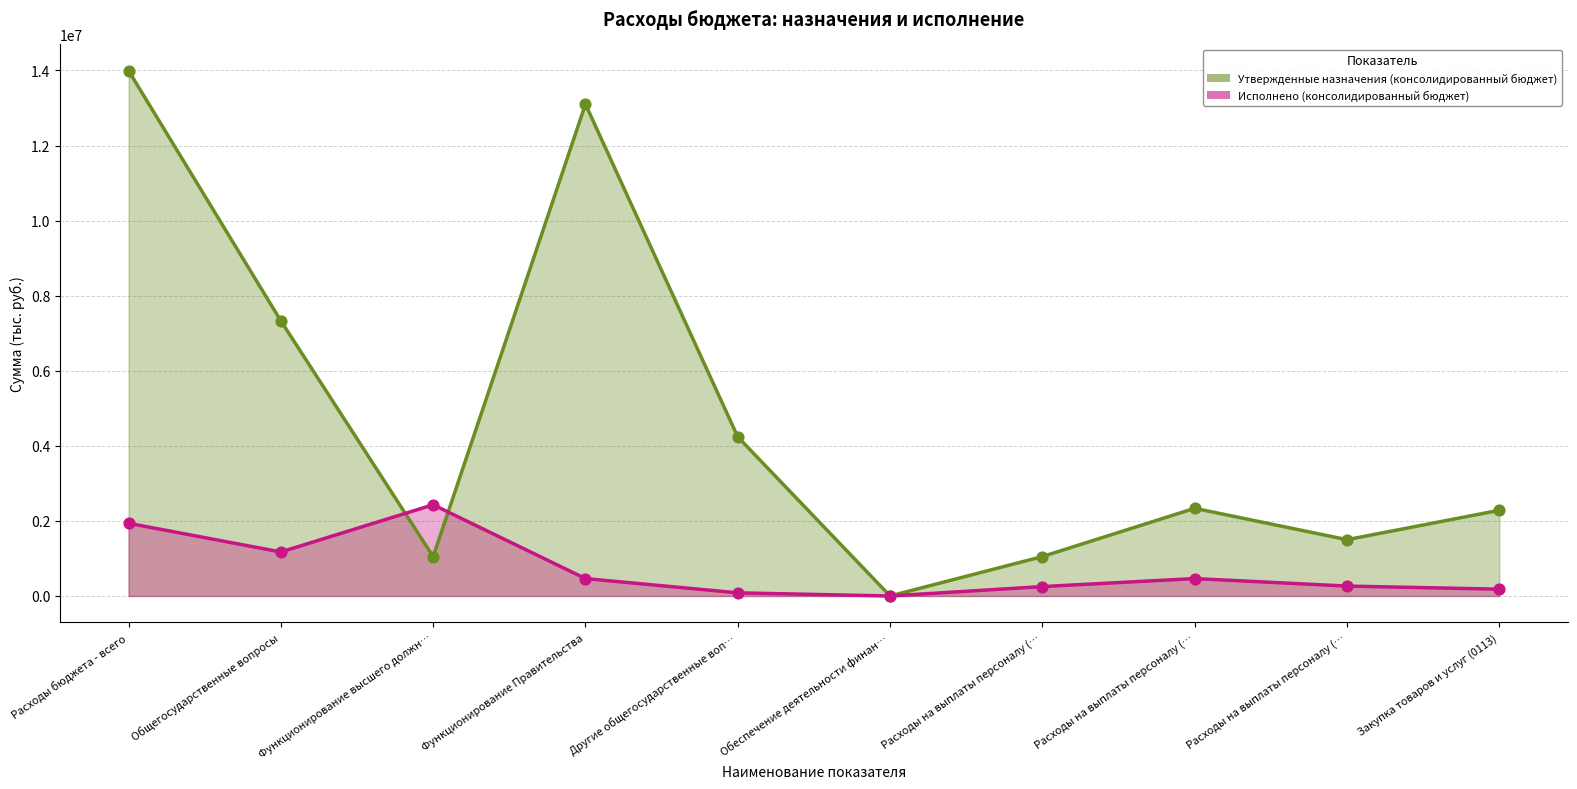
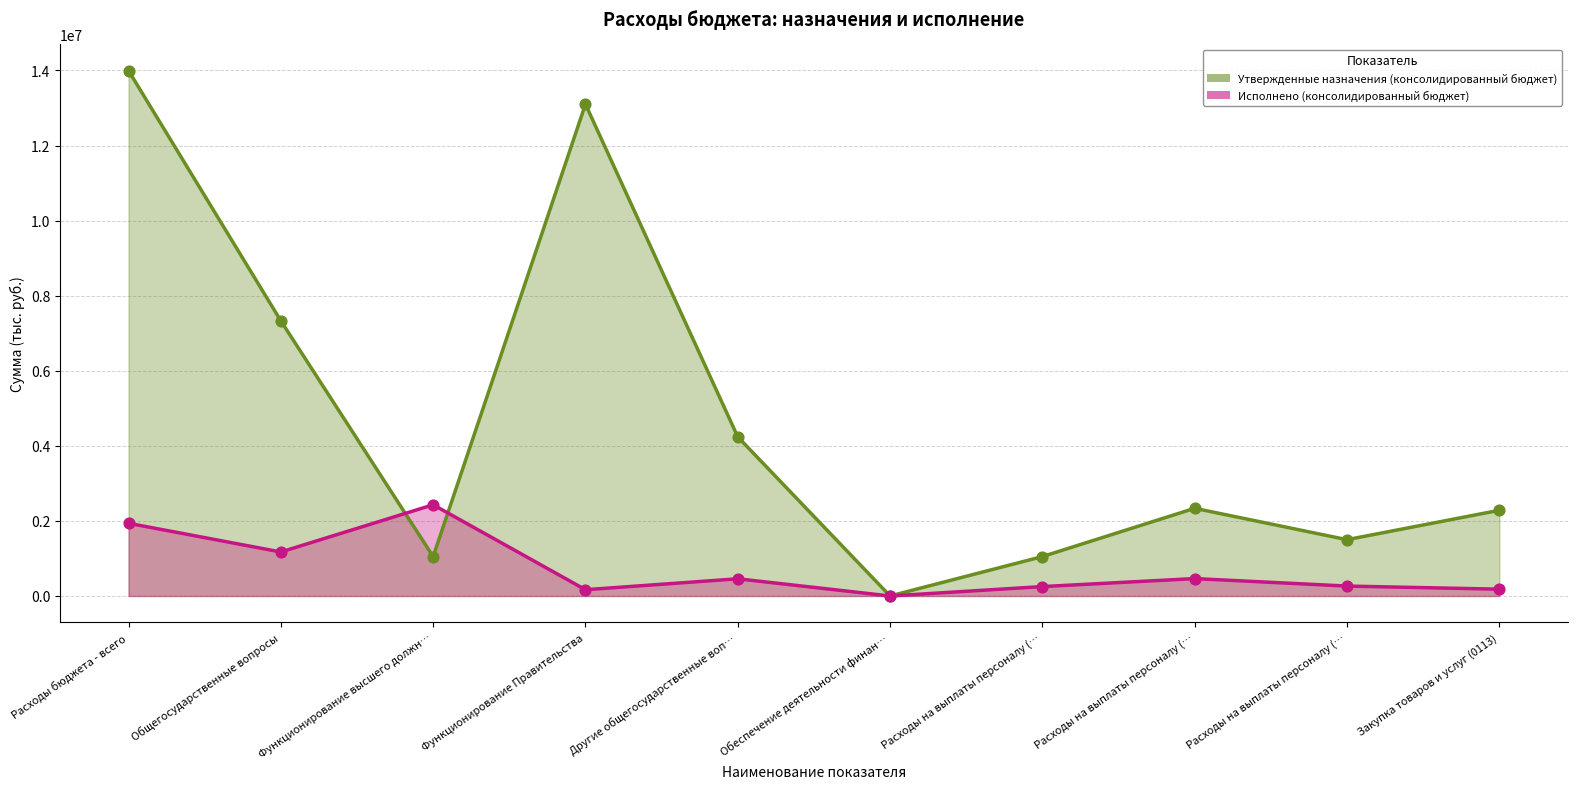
  {
    "Утвержденные назначения (консолидированный бюджет)": {
      "Расходы бюджета - всего": 14000000,
      "Общегосударственные вопросы": 7300000,
      "Функционирование высшего должн…": 1100000,
      "Функционирование Правительства": 13100000,
      "Другие общегосударственные воп…": 4200000,
      "Закупка товаров и услуг (0113)": 2300000
    },
    "Исполнено (консолидированный бюджет)": {
      "Расходы бюджета - всего": 1900000,
      "Общегосударственные вопросы": 1200000,
      "Функционирование высшего должн…": 2400000,
-     "Функционирование Правительства": 500000,
-     "Другие общегосударственные воп…": 100000,
+     "Функционирование Правительства": 200000,
+     "Другие общегосударственные воп…": 500000,
      "Закупка товаров и услуг (0113)": 200000
    }
  }
